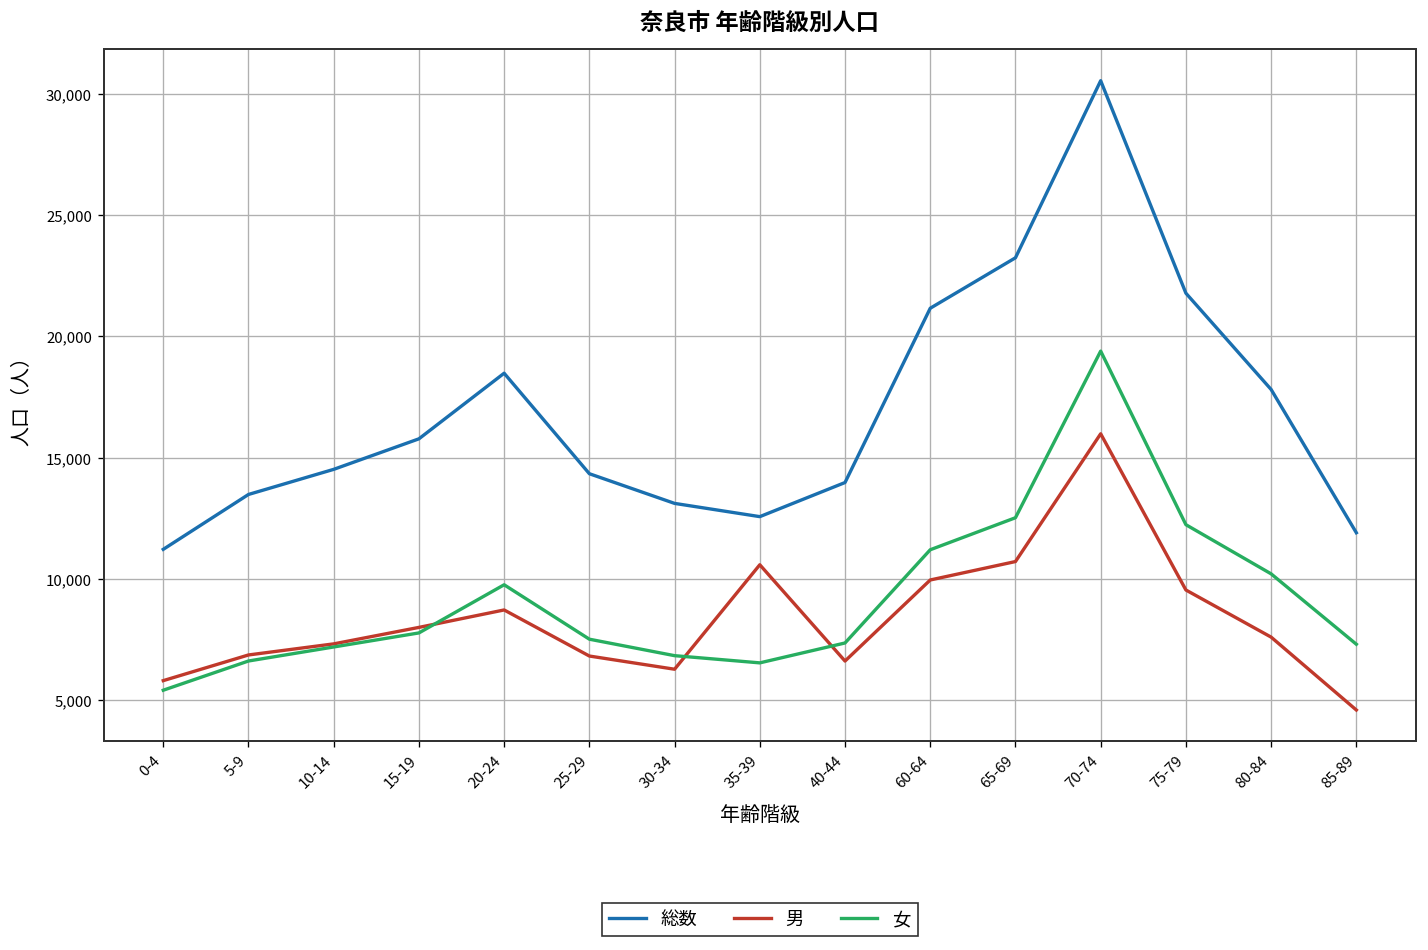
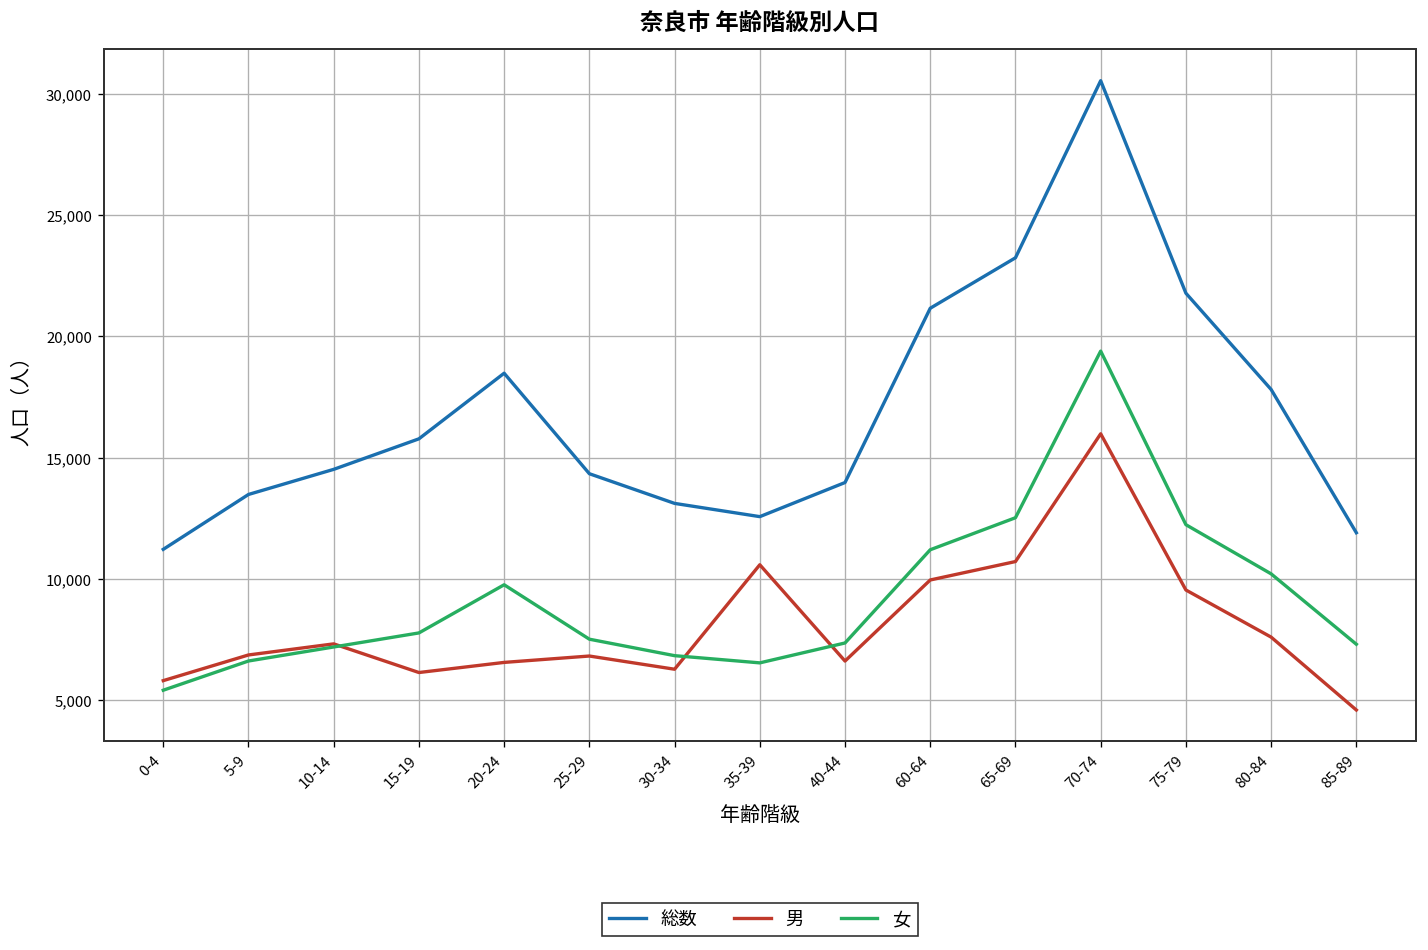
  {
    "総数": {
      "0-4": "11,200",
      "5-9": "13,500",
      "10-14": "14,500",
      "15-19": "15,800",
      "20-24": "18,500",
      "25-29": "14,300",
      "30-34": "13,100",
      "35-39": "12,600",
      "40-44": "14,000",
      "60-64": "21,200",
      "65-69": "23,200",
      "70-74": "30,500",
      "75-79": "21,800",
      "80-84": "17,800",
      "85-89": "11,900"
    },
    "男": {
      "0-4": "5,800",
      "5-9": "6,900",
      "10-14": "7,300",
-     "15-19": "8,000",
-     "20-24": "8,700",
+     "15-19": "6,100",
+     "20-24": "6,600",
      "25-29": "6,800",
      "30-34": "6,300",
      "35-39": "10,600",
      "40-44": "6,600",
      "60-64": "10,000",
      "65-69": "10,700",
      "70-74": "16,000",
      "75-79": "9,500",
      "80-84": "7,600",
      "85-89": "4,600"
    },
    "女": {
      "0-4": "5,400",
      "5-9": "6,600",
      "10-14": "7,200",
      "15-19": "7,800",
      "20-24": "9,800",
      "25-29": "7,500",
      "30-34": "6,800",
      "35-39": "6,500",
      "40-44": "7,400",
      "60-64": "11,200",
      "65-69": "12,500",
      "70-74": "19,400",
      "75-79": "12,200",
      "80-84": "10,200",
      "85-89": "7,300"
    }
  }
